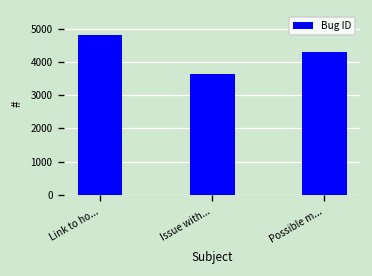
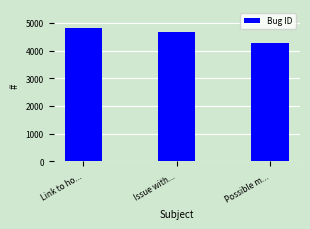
  {
    "Link to ho...": 4800,
-   "Issue with...": 3600,
+   "Issue with...": 4700,
    "Possible m...": 4300
  }
